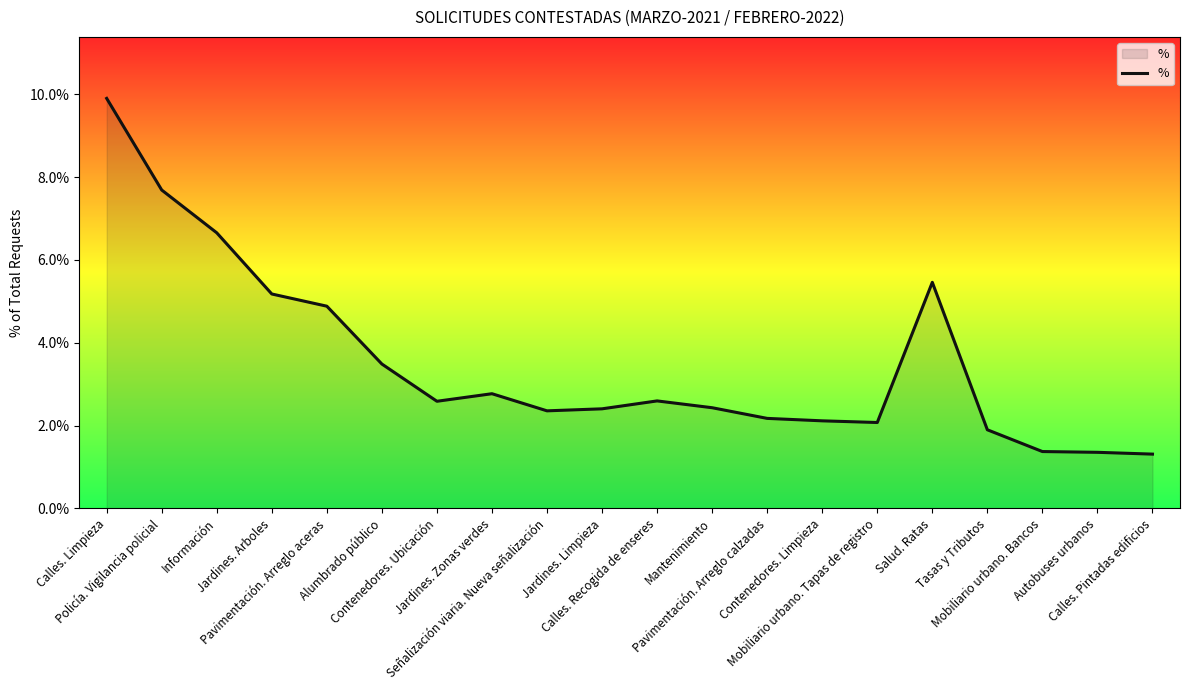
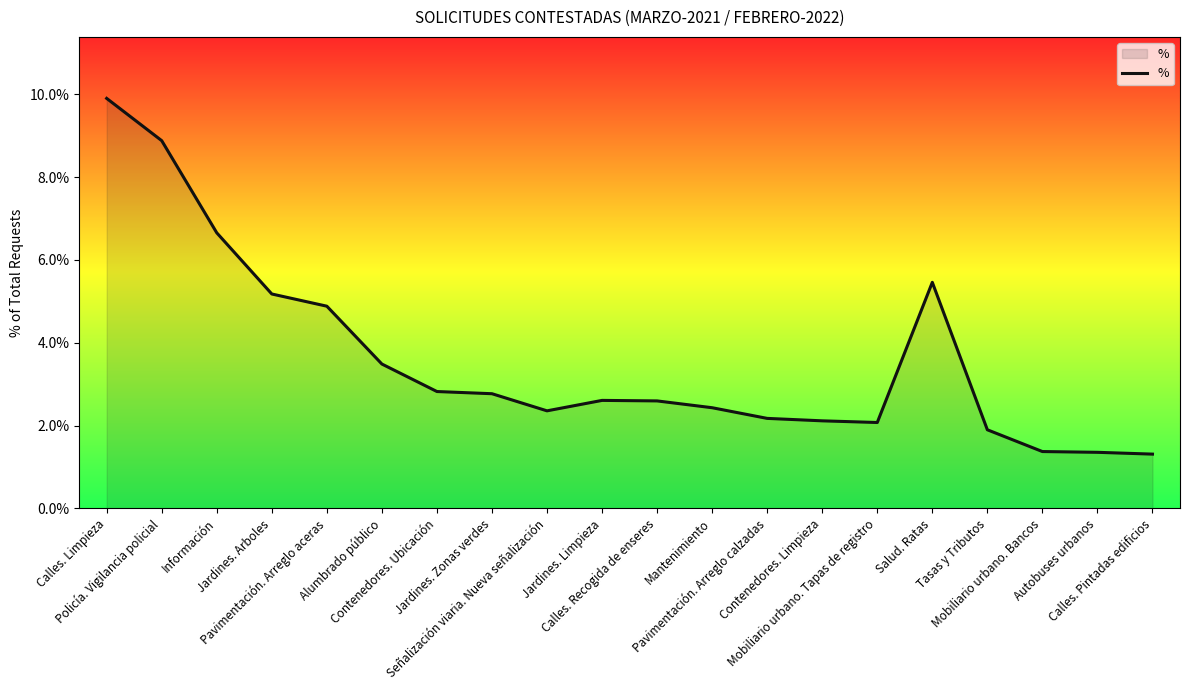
  {
    "Calles. Limpieza": "9.9%",
-   "Policía. Vigilancia policial": "7.7%",
+   "Policía. Vigilancia policial": "8.9%",
    "Información": "6.7%",
    "Jardines. Arboles": "5.2%",
    "Pavimentación. Arreglo aceras": "4.9%",
    "Alumbrado público": "3.5%",
-   "Contenedores. Ubicación": "2.6%",
+   "Contenedores. Ubicación": "2.8%",
    "Jardines. Zonas verdes": "2.8%",
    "Señalización viaria. Nueva señalización": "2.4%",
-   "Jardines. Limpieza": "2.4%",
+   "Jardines. Limpieza": "2.6%",
    "Calles. Recogida de enseres": "2.6%",
    "Mantenimiento": "2.4%",
    "Pavimentación. Arreglo calzadas": "2.2%",
    "Contenedores. Limpieza": "2.1%",
    "Mobiliario urbano. Tapas de registro": "2.1%",
    "Salud. Ratas": "5.5%",
    "Tasas y Tributos": "1.9%",
    "Mobiliario urbano. Bancos": "1.4%",
    "Autobuses urbanos": "1.4%",
    "Calles. Pintadas edificios": "1.3%"
  }
